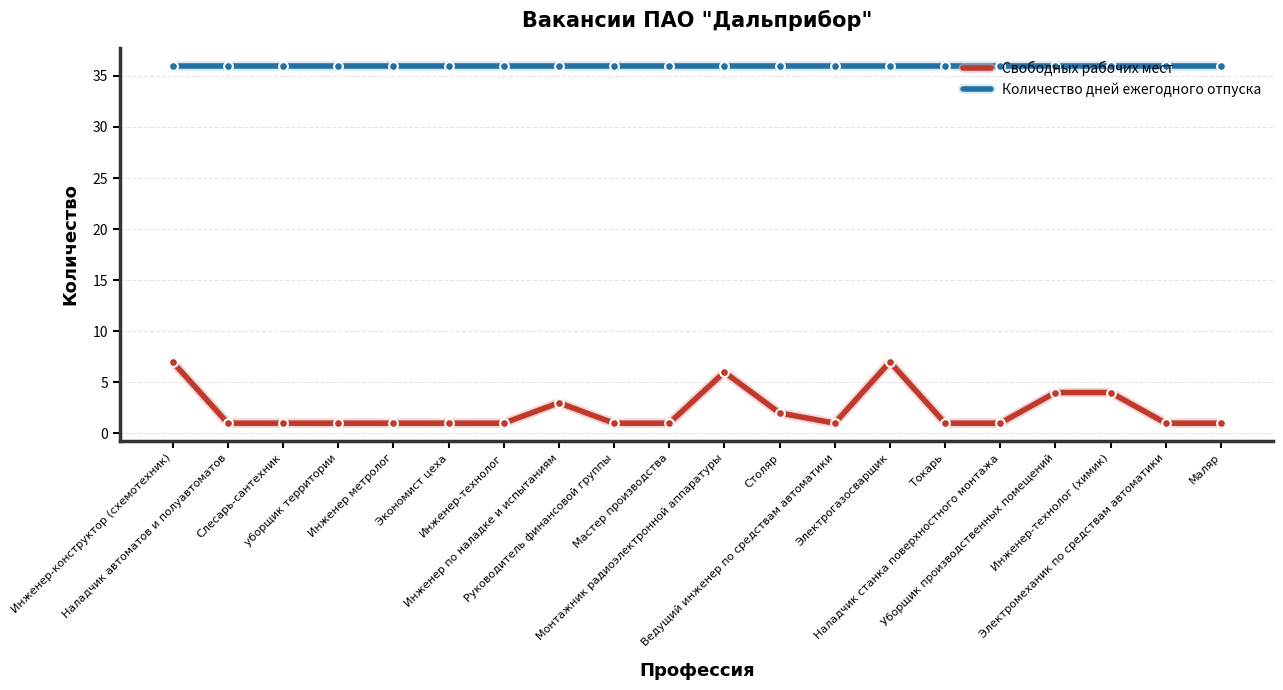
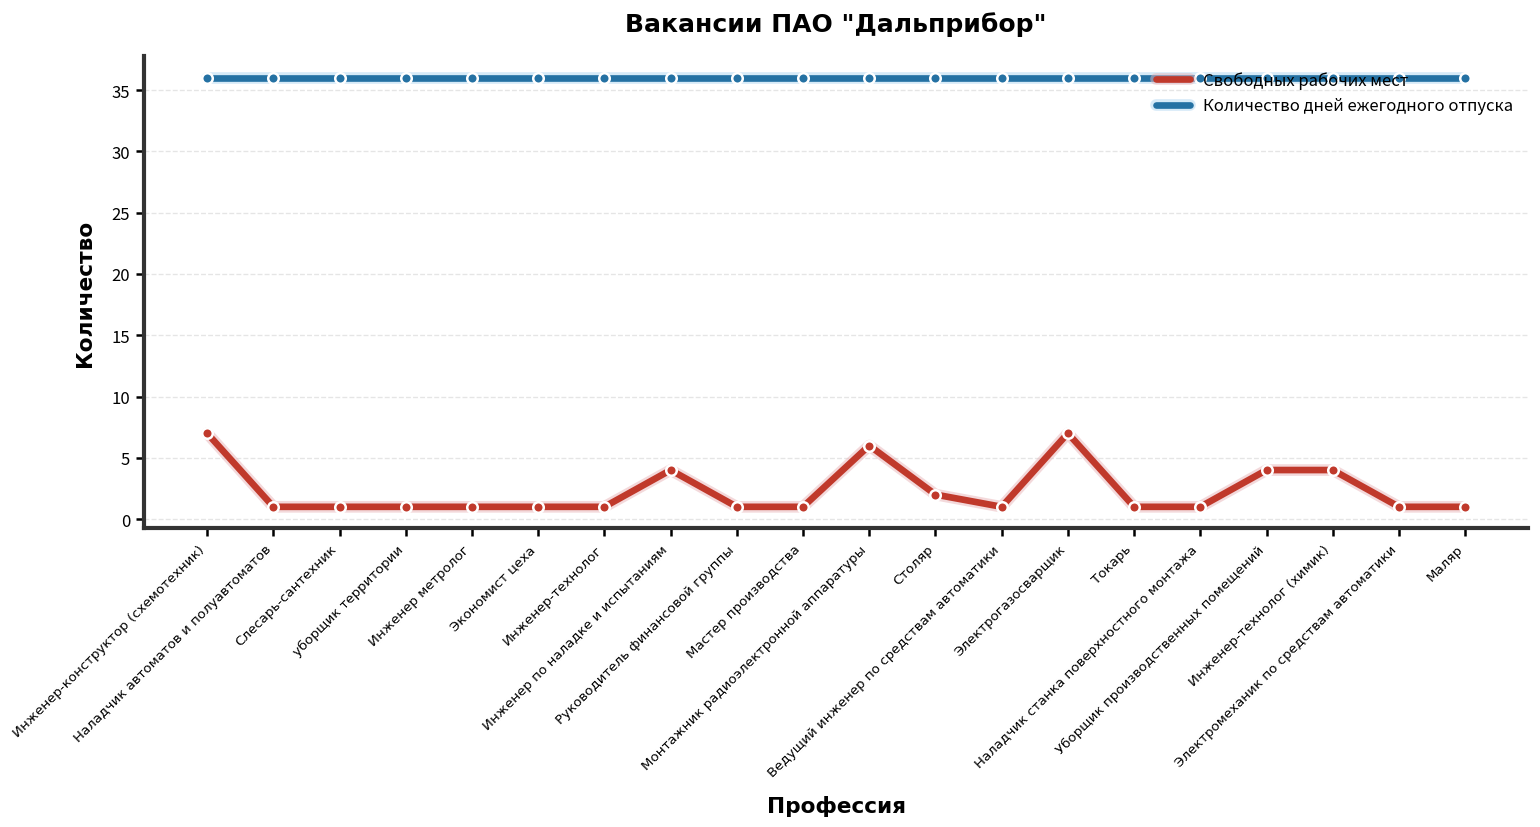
  {
    "Свободных рабочих мест": {
      "Инженер-конструктор (схемотехник)": 7,
      "Наладчик автоматов и полуавтоматов": 1,
      "Слесарь-сантехник": 1,
      "уборщик территории": 1,
      "Инженер метролог": 1,
      "Экономист цеха": 1,
      "Инженер-технолог": 1,
-     "Инженер по наладке и испытаниям": 3,
+     "Инженер по наладке и испытаниям": 4,
      "Руководитель финансовой группы": 1,
      "Мастер производства": 1,
      "Монтажник радиоэлектронной аппаратуры": 6,
      "Столяр": 2,
      "Ведущий инженер по средствам автоматики": 1,
      "Электрогазосварщик": 7,
      "Токарь": 1,
      "Наладчик станка поверхностного монтажа": 1,
      "Уборщик производственных помещений": 4,
      "Инженер-технолог (химик)": 4,
      "Электромеханик по средствам автоматики": 1,
      "Маляр": 1
    },
    "Количество дней ежегодного отпуска": {
      "Инженер-конструктор (схемотехник)": 36,
      "Наладчик автоматов и полуавтоматов": 36,
      "Слесарь-сантехник": 36,
      "уборщик территории": 36,
      "Инженер метролог": 36,
      "Экономист цеха": 36,
      "Инженер-технолог": 36,
      "Инженер по наладке и испытаниям": 36,
      "Руководитель финансовой группы": 36,
      "Мастер производства": 36,
      "Монтажник радиоэлектронной аппаратуры": 36,
      "Столяр": 36,
      "Ведущий инженер по средствам автоматики": 36,
      "Электрогазосварщик": 36,
      "Токарь": 36,
      "Наладчик станка поверхностного монтажа": 36,
      "Уборщик производственных помещений": 36,
      "Инженер-технолог (химик)": 36,
      "Электромеханик по средствам автоматики": 36,
      "Маляр": 36
    }
  }
